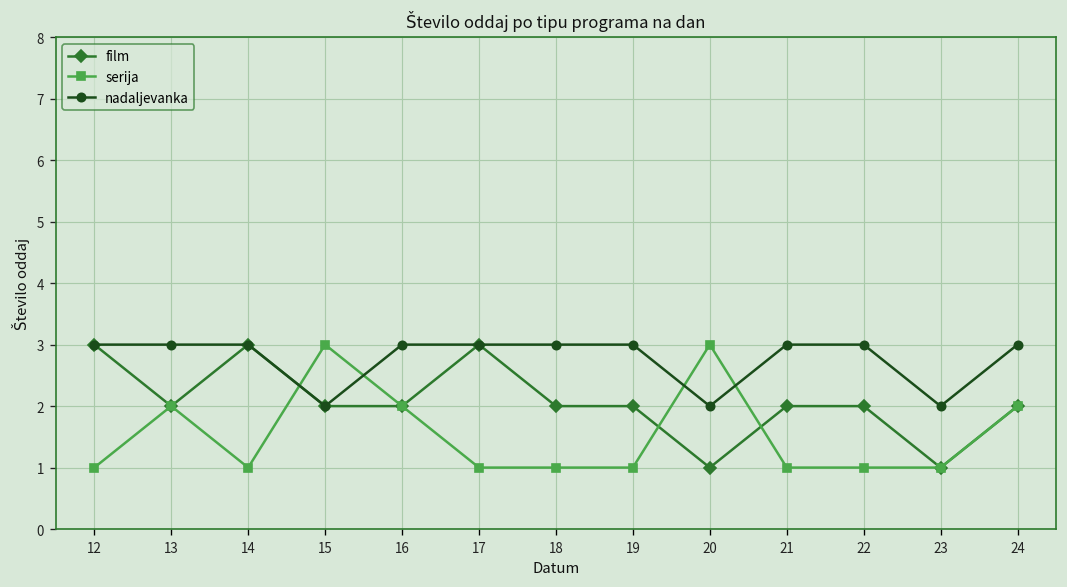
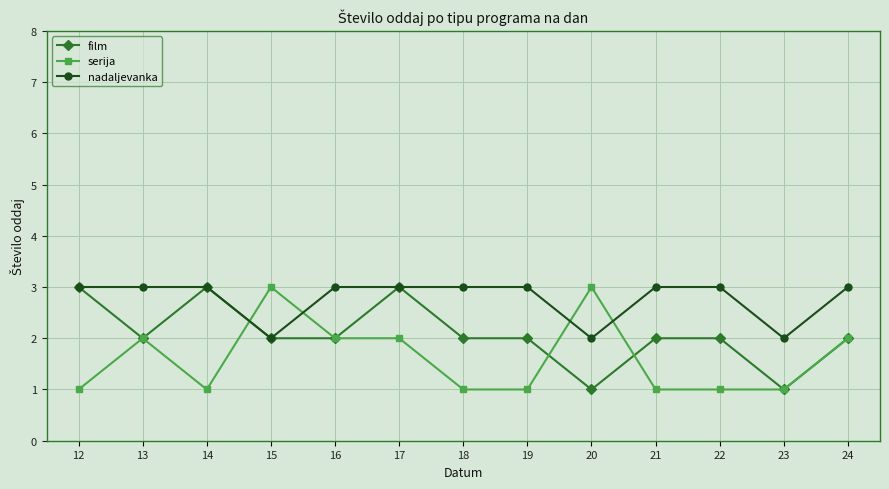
  {
    "serija": {
      "12": 1,
      "14": 1,
      "15": 3,
-     "17": 1,
+     "17": 2,
      "18": 1,
      "19": 1,
      "20": 3,
      "21": 1,
      "22": 1
    }
  }
